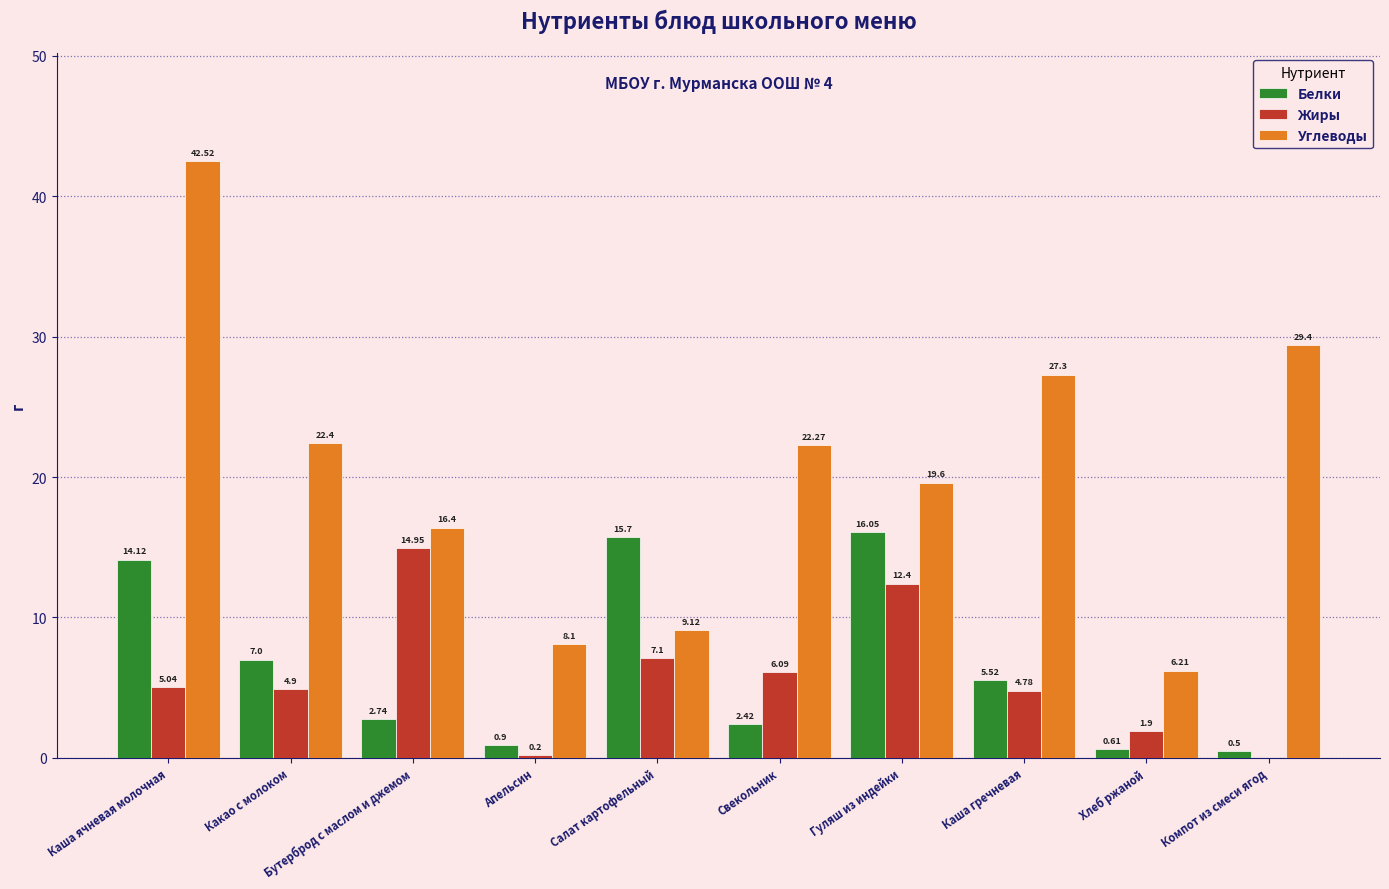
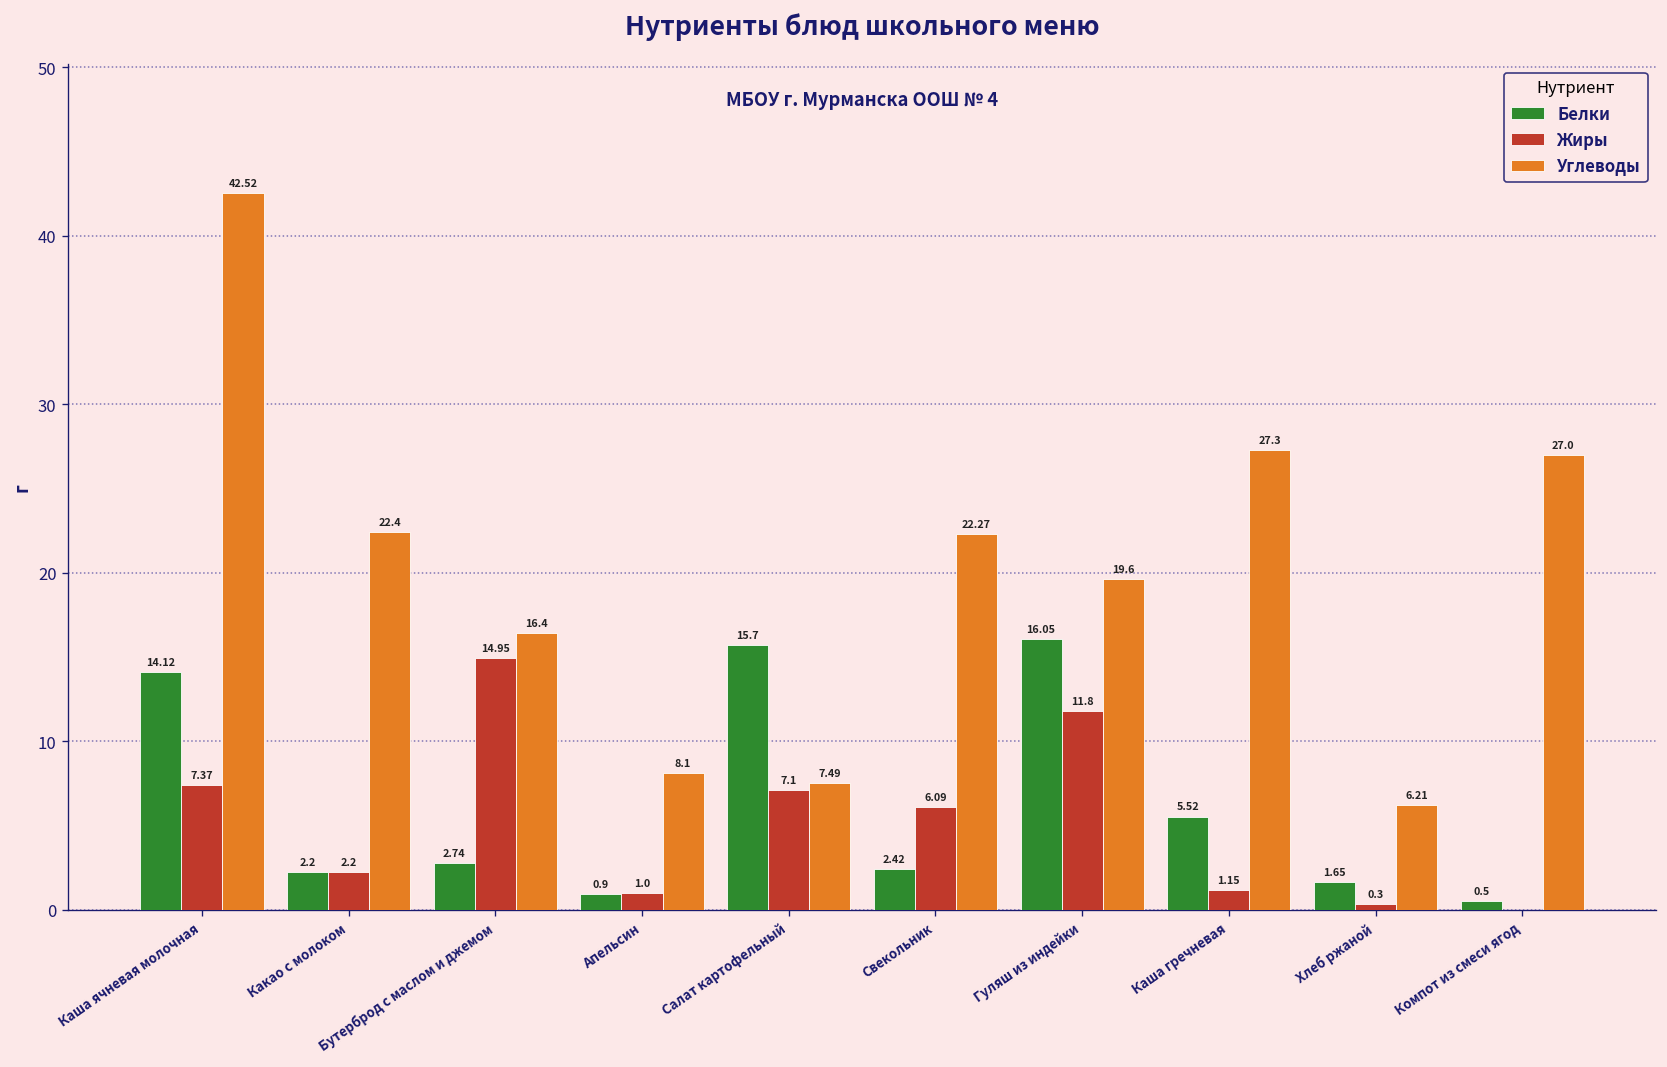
  {
    "Белки": {
      "Каша ячневая молочная": 14.12,
-     "Какао с молоком": 7.0,
+     "Какао с молоком": 2.2,
      "Бутерброд с маслом и джемом": 2.74,
      "Апельсин": 0.9,
      "Салат картофельный": 15.7,
      "Свекольник": 2.42,
      "Гуляш из индейки": 16.05,
      "Каша гречневая": 5.52,
-     "Хлеб ржаной": 0.61,
+     "Хлеб ржаной": 1.65,
      "Компот из смеси ягод": 0.5
    },
    "Жиры": {
-     "Каша ячневая молочная": 5.04,
-     "Какао с молоком": 4.9,
+     "Каша ячневая молочная": 7.37,
+     "Какао с молоком": 2.2,
      "Бутерброд с маслом и джемом": 14.95,
-     "Апельсин": 0.2,
+     "Апельсин": 1.0,
      "Салат картофельный": 7.1,
      "Свекольник": 6.09,
-     "Гуляш из индейки": 12.4,
-     "Каша гречневая": 4.78,
-     "Хлеб ржаной": 1.9
+     "Гуляш из индейки": 11.8,
+     "Каша гречневая": 1.15,
+     "Хлеб ржаной": 0.3
    },
    "Углеводы": {
      "Каша ячневая молочная": 42.52,
      "Какао с молоком": 22.4,
      "Бутерброд с маслом и джемом": 16.4,
      "Апельсин": 8.1,
-     "Салат картофельный": 9.12,
+     "Салат картофельный": 7.49,
      "Свекольник": 22.27,
      "Гуляш из индейки": 19.6,
      "Каша гречневая": 27.3,
      "Хлеб ржаной": 6.21,
-     "Компот из смеси ягод": 29.4
+     "Компот из смеси ягод": 27.0
    }
  }
